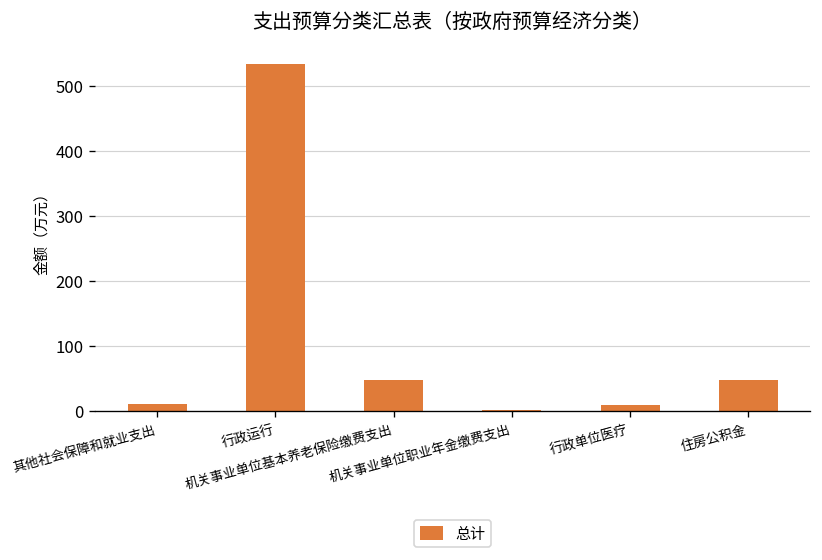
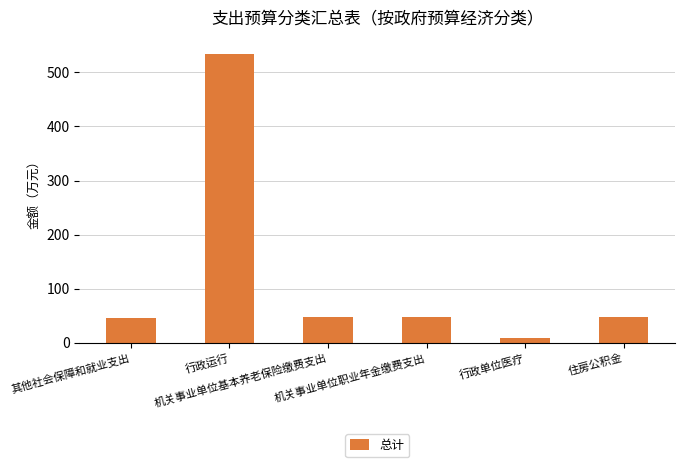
  {
-   "其他社会保障和就业支出": 10,
+   "其他社会保障和就业支出": 50,
    "行政运行": 530,
    "机关事业单位基本养老保险缴费支出": 50,
-   "机关事业单位职业年金缴费支出": 0,
+   "机关事业单位职业年金缴费支出": 50,
    "行政单位医疗": 10,
    "住房公积金": 50
  }
